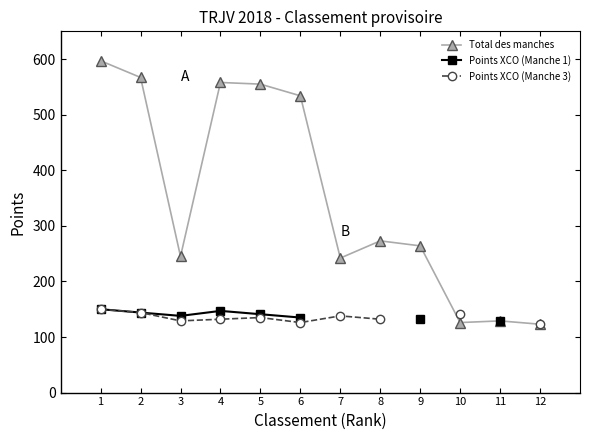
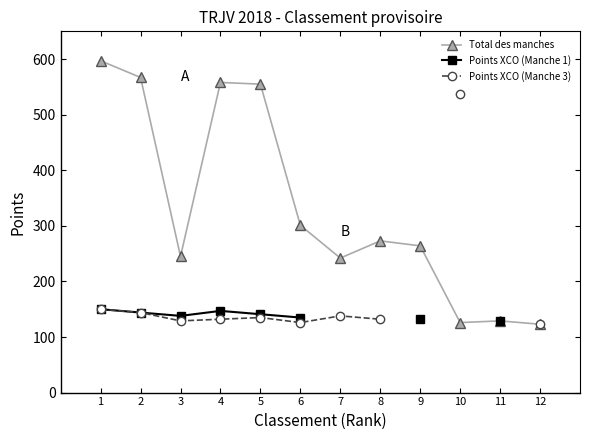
  {
    "Total des manches": {
      "1": 600,
      "2": 570,
      "3": 250,
      "4": 560,
      "5": 560,
-     "6": 530,
+     "6": 300,
      "7": 240,
      "8": 270,
      "9": 260,
      "10": 130
    },
    "Points XCO (Manche 1)": {
      "3": 140,
      "4": 150,
      "5": 140,
      "6": 140,
      "9": 130
    },
    "Points XCO (Manche 3)": {
      "3": 130,
      "4": 130,
      "5": 140,
      "6": 130,
      "7": 140,
      "8": 130,
-     "10": 140
+     "10": 540
    }
  }
